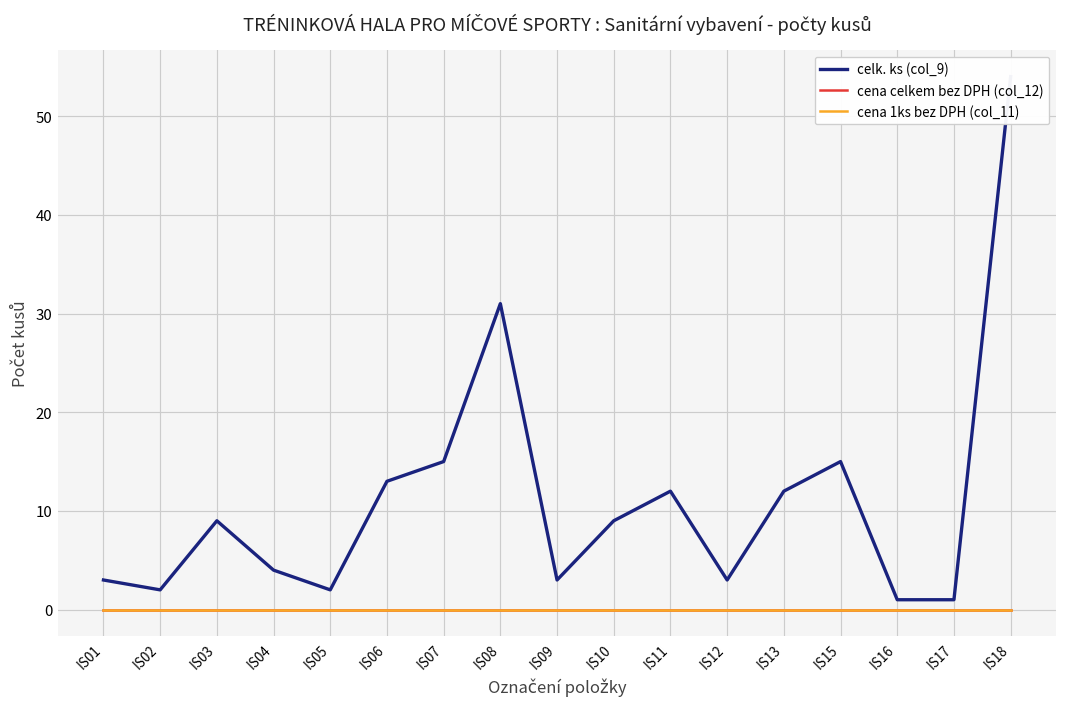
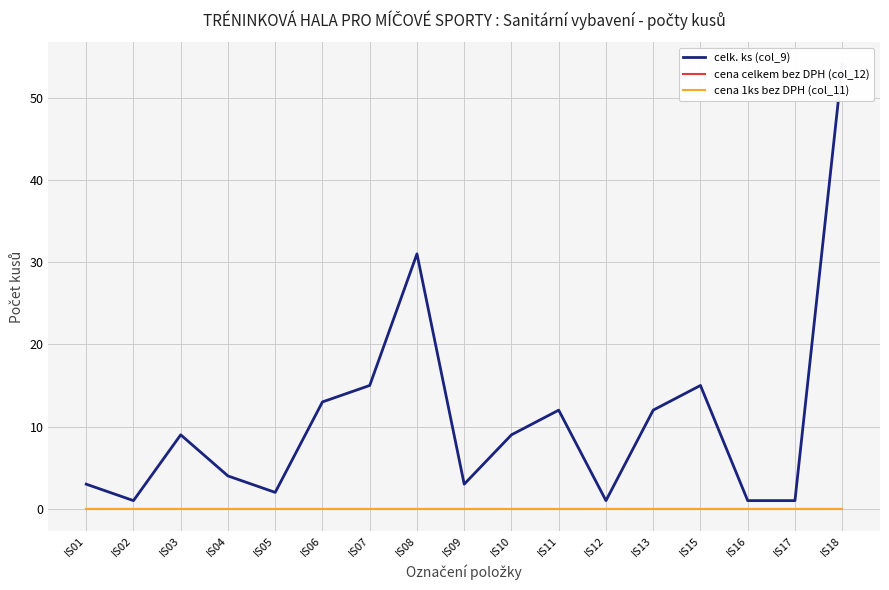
  {
    "celk. ks (col_9)": {
      "IS01": 3,
-     "IS02": 2,
+     "IS02": 1,
      "IS03": 9,
      "IS04": 4,
      "IS05": 2,
      "IS06": 13,
      "IS07": 15,
      "IS08": 31,
      "IS09": 3,
      "IS10": 9,
      "IS11": 12,
-     "IS12": 3,
+     "IS12": 1,
      "IS13": 12,
      "IS15": 15,
      "IS16": 1,
      "IS17": 1
    },
    "cena 1ks bez DPH (col_11)": {
      "IS01": 0,
      "IS02": 0,
      "IS03": 0,
      "IS04": 0,
      "IS05": 0,
      "IS06": 0,
      "IS07": 0,
      "IS08": 0,
      "IS09": 0,
      "IS10": 0,
      "IS11": 0,
      "IS12": 0,
      "IS13": 0,
      "IS15": 0,
      "IS16": 0,
      "IS17": 0,
      "IS18": 0
    }
  }
